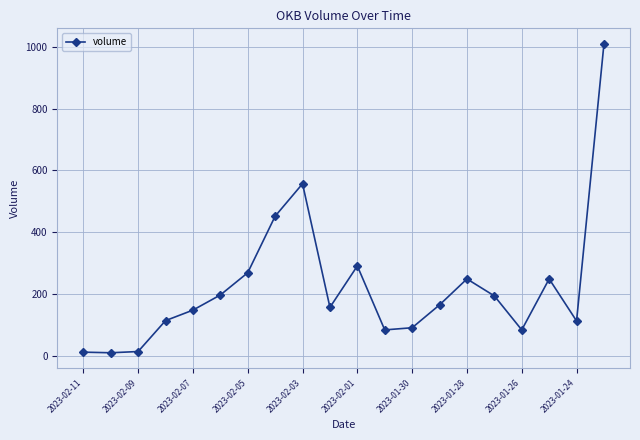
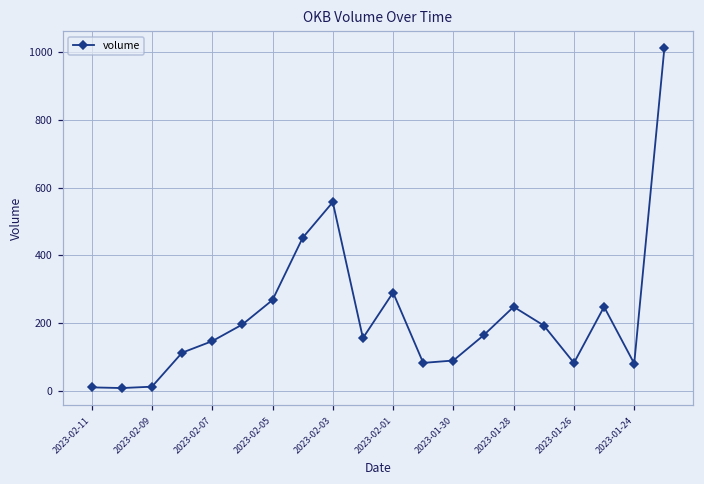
  {
    "2023-02-11": 10,
    "2023-02-09": 10,
    "2023-02-07": 150,
    "2023-02-05": 270,
    "2023-02-03": 560,
    "2023-02-01": 290,
    "2023-01-30": 90,
    "2023-01-28": 250,
    "2023-01-26": 80,
-   "2023-01-24": 110
+   "2023-01-24": 80
  }
